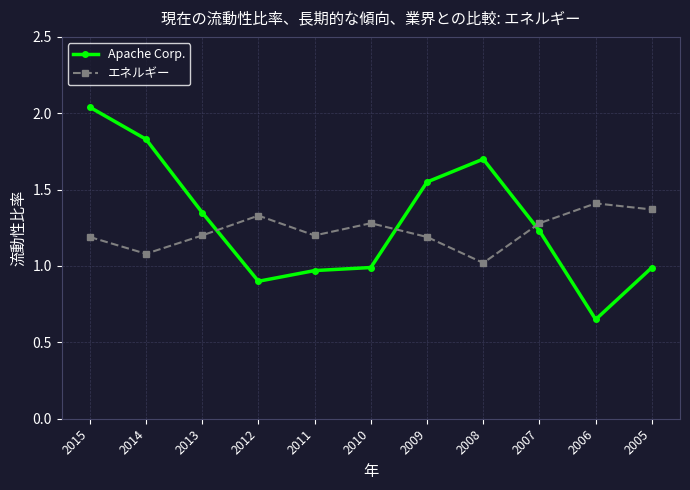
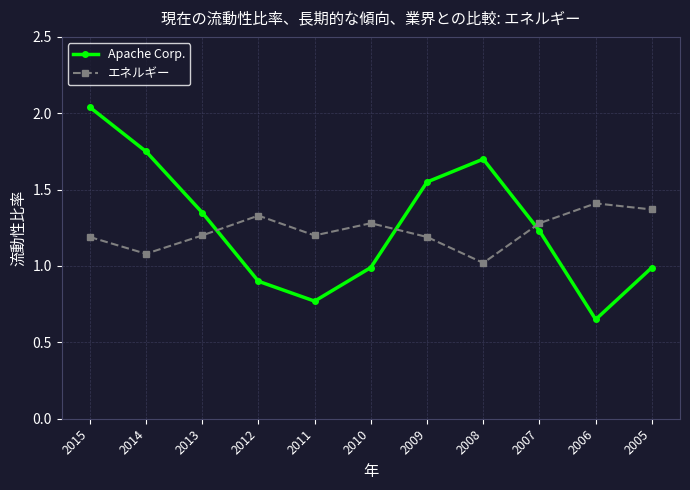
  {
    "Apache Corp.": {
      "2015": 2.04,
-     "2014": 1.83,
+     "2014": 1.75,
      "2013": 1.35,
      "2012": 0.90,
-     "2011": 0.97,
+     "2011": 0.77,
      "2010": 0.99,
      "2009": 1.55,
      "2008": 1.70,
      "2007": 1.23,
      "2006": 0.65,
      "2005": 0.99
    },
    "エネルギー": {
      "2015": 1.19,
      "2014": 1.08,
      "2013": 1.20,
      "2012": 1.33,
      "2011": 1.20,
      "2010": 1.28,
      "2009": 1.19,
      "2008": 1.02,
      "2007": 1.28,
      "2006": 1.41,
      "2005": 1.37
    }
  }
